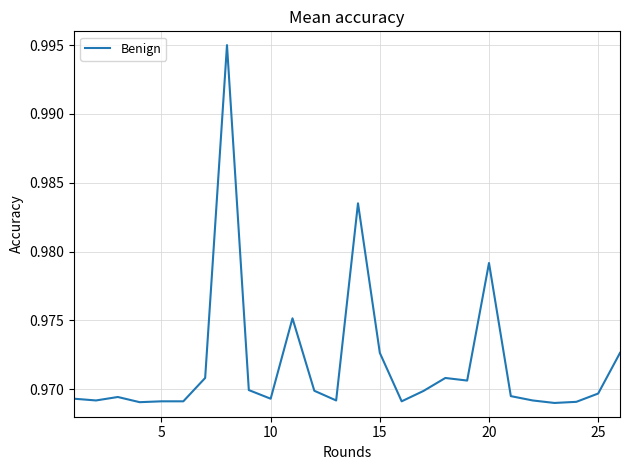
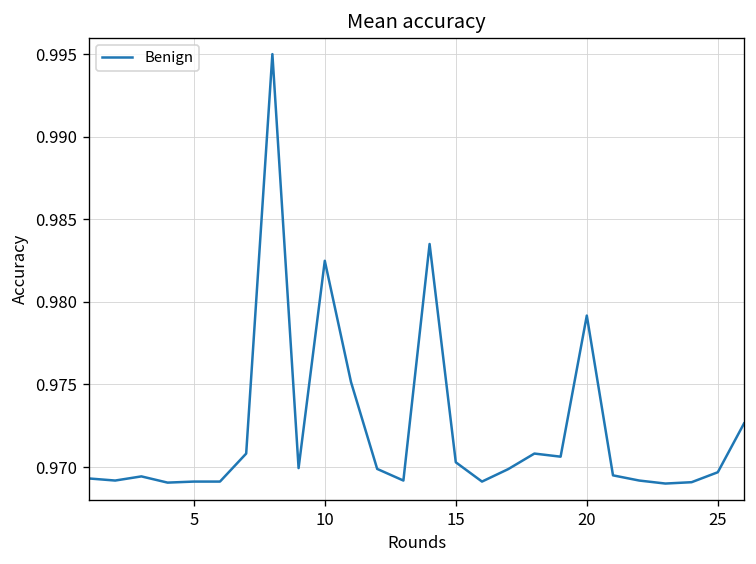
  {
    "5": 0.9691,
-   "10": 0.9693,
-   "15": 0.9726,
+   "10": 0.9825,
+   "15": 0.9703,
    "20": 0.9792,
    "25": 0.9697
  }
